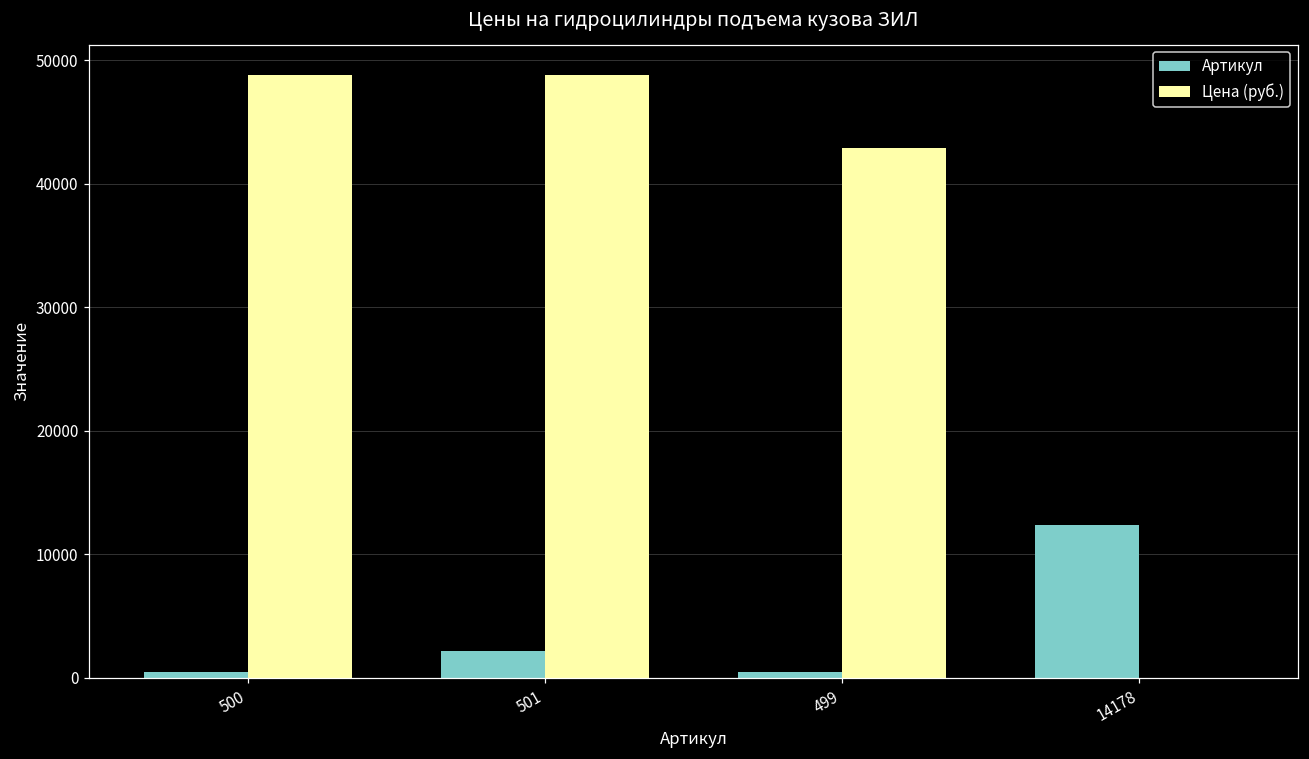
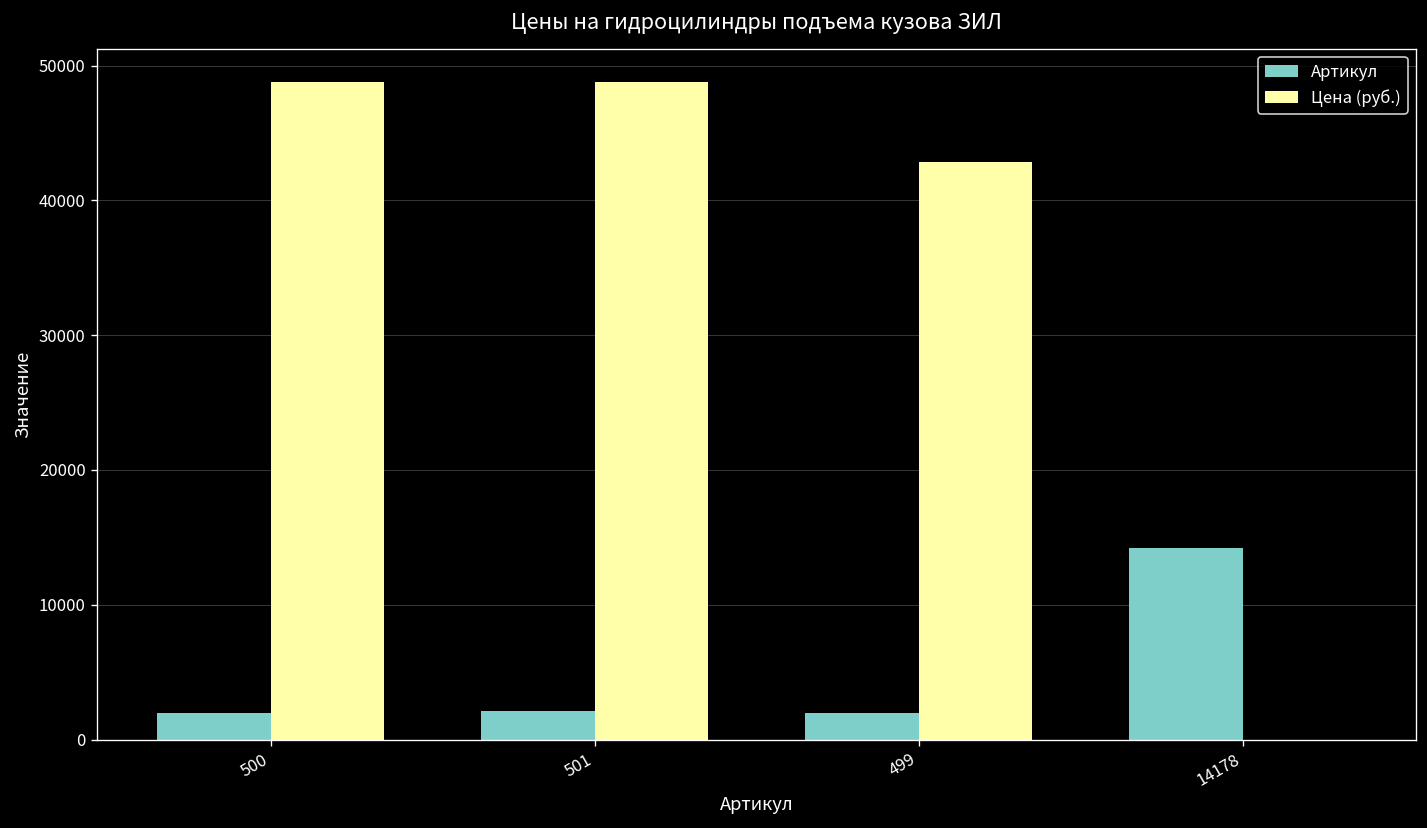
  {
    "Артикул": {
-     "500": 500,
+     "500": 2000,
      "501": 2100,
-     "499": 500,
-     "14178": 12400
+     "499": 2000,
+     "14178": 14200
    },
    "Цена (руб.)": {
      "500": 48800,
      "501": 48800,
      "499": 42900,
      "14178": 0
    }
  }
